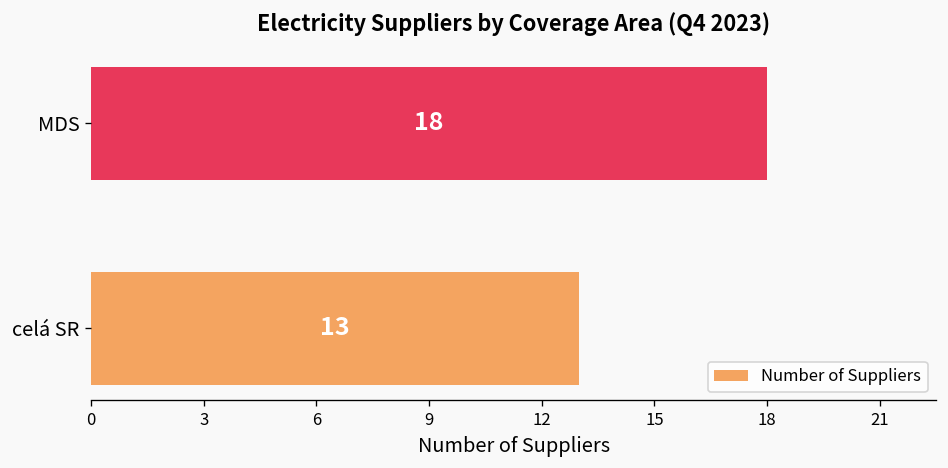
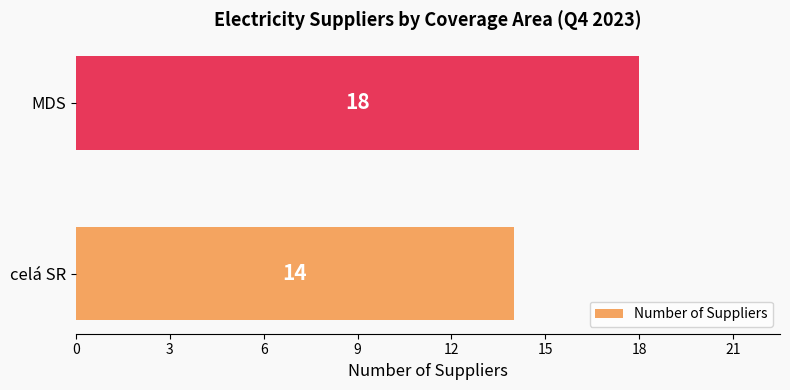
  {
    "MDS": 18,
-   "celá SR": 13
+   "celá SR": 14
  }
